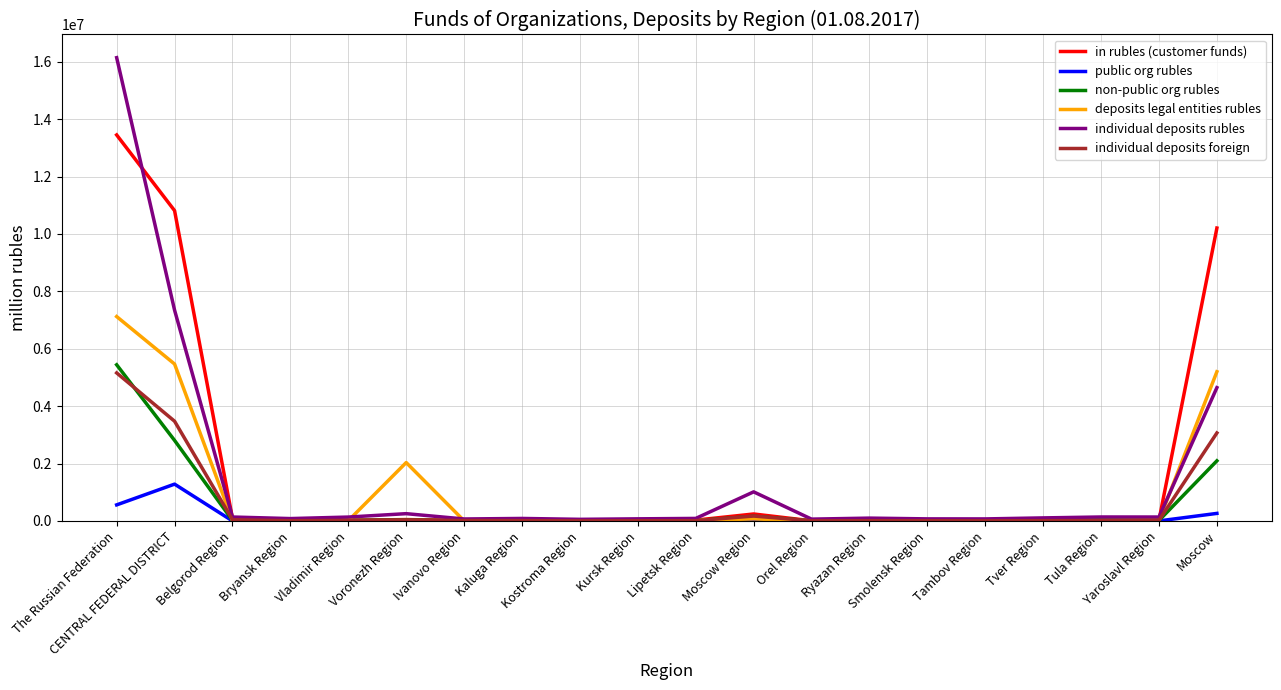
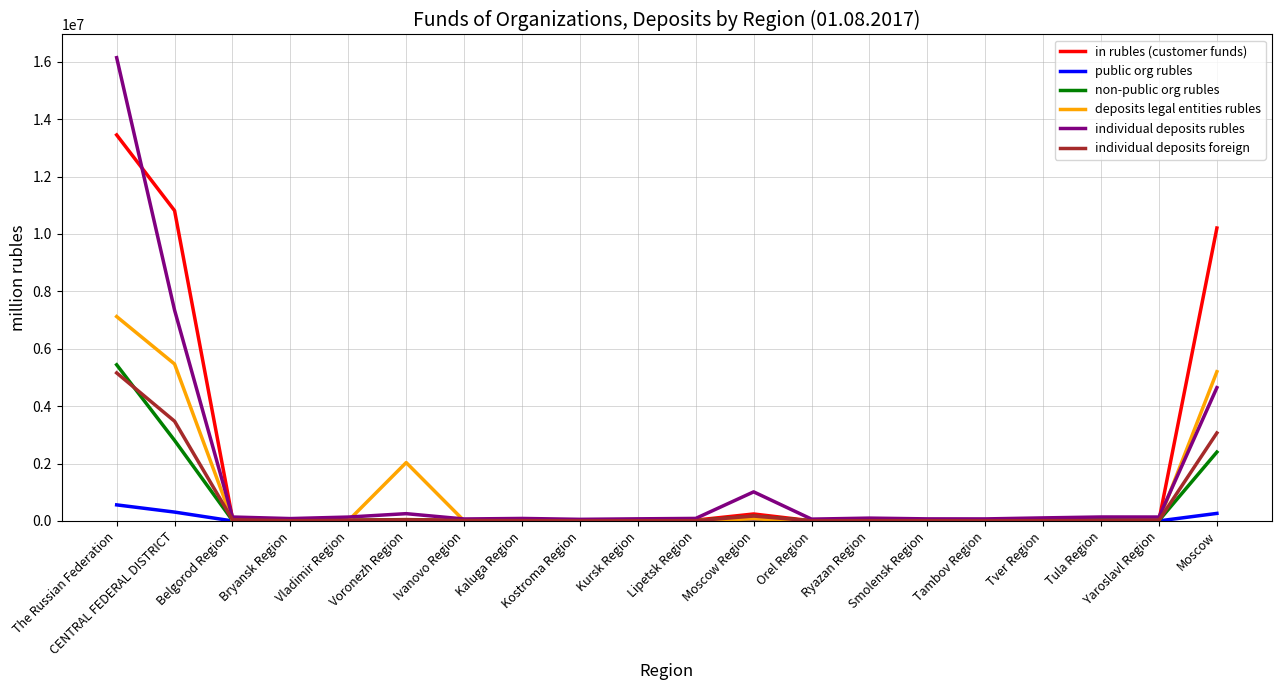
  {
    "in rubles (customer funds)": {
      "The Russian Federation": 13400000,
      "CENTRAL FEDERAL DISTRICT": 10800000,
      "Moscow": 10200000
    },
    "public org rubles": {
      "The Russian Federation": 600000,
-     "CENTRAL FEDERAL DISTRICT": 1300000,
+     "CENTRAL FEDERAL DISTRICT": 300000,
      "Moscow": 300000
    },
    "non-public org rubles": {
      "The Russian Federation": 5400000,
      "CENTRAL FEDERAL DISTRICT": 2800000,
-     "Moscow": 2100000
+     "Moscow": 2400000
    },
    "deposits legal entities rubles": {
      "The Russian Federation": 7100000,
      "CENTRAL FEDERAL DISTRICT": 5500000,
      "Voronezh Region": 2000000,
      "Moscow": 5200000
    },
    "individual deposits rubles": {
      "The Russian Federation": 16100000,
      "CENTRAL FEDERAL DISTRICT": 7300000,
      "Vladimir Region": 100000,
      "Voronezh Region": 300000,
      "Moscow Region": 1000000,
      "Tver Region": 100000,
      "Tula Region": 100000,
      "Yaroslavl Region": 100000,
      "Moscow": 4600000
    },
    "individual deposits foreign": {
      "The Russian Federation": 5200000,
      "CENTRAL FEDERAL DISTRICT": 3500000,
      "Moscow": 3100000
    }
  }
